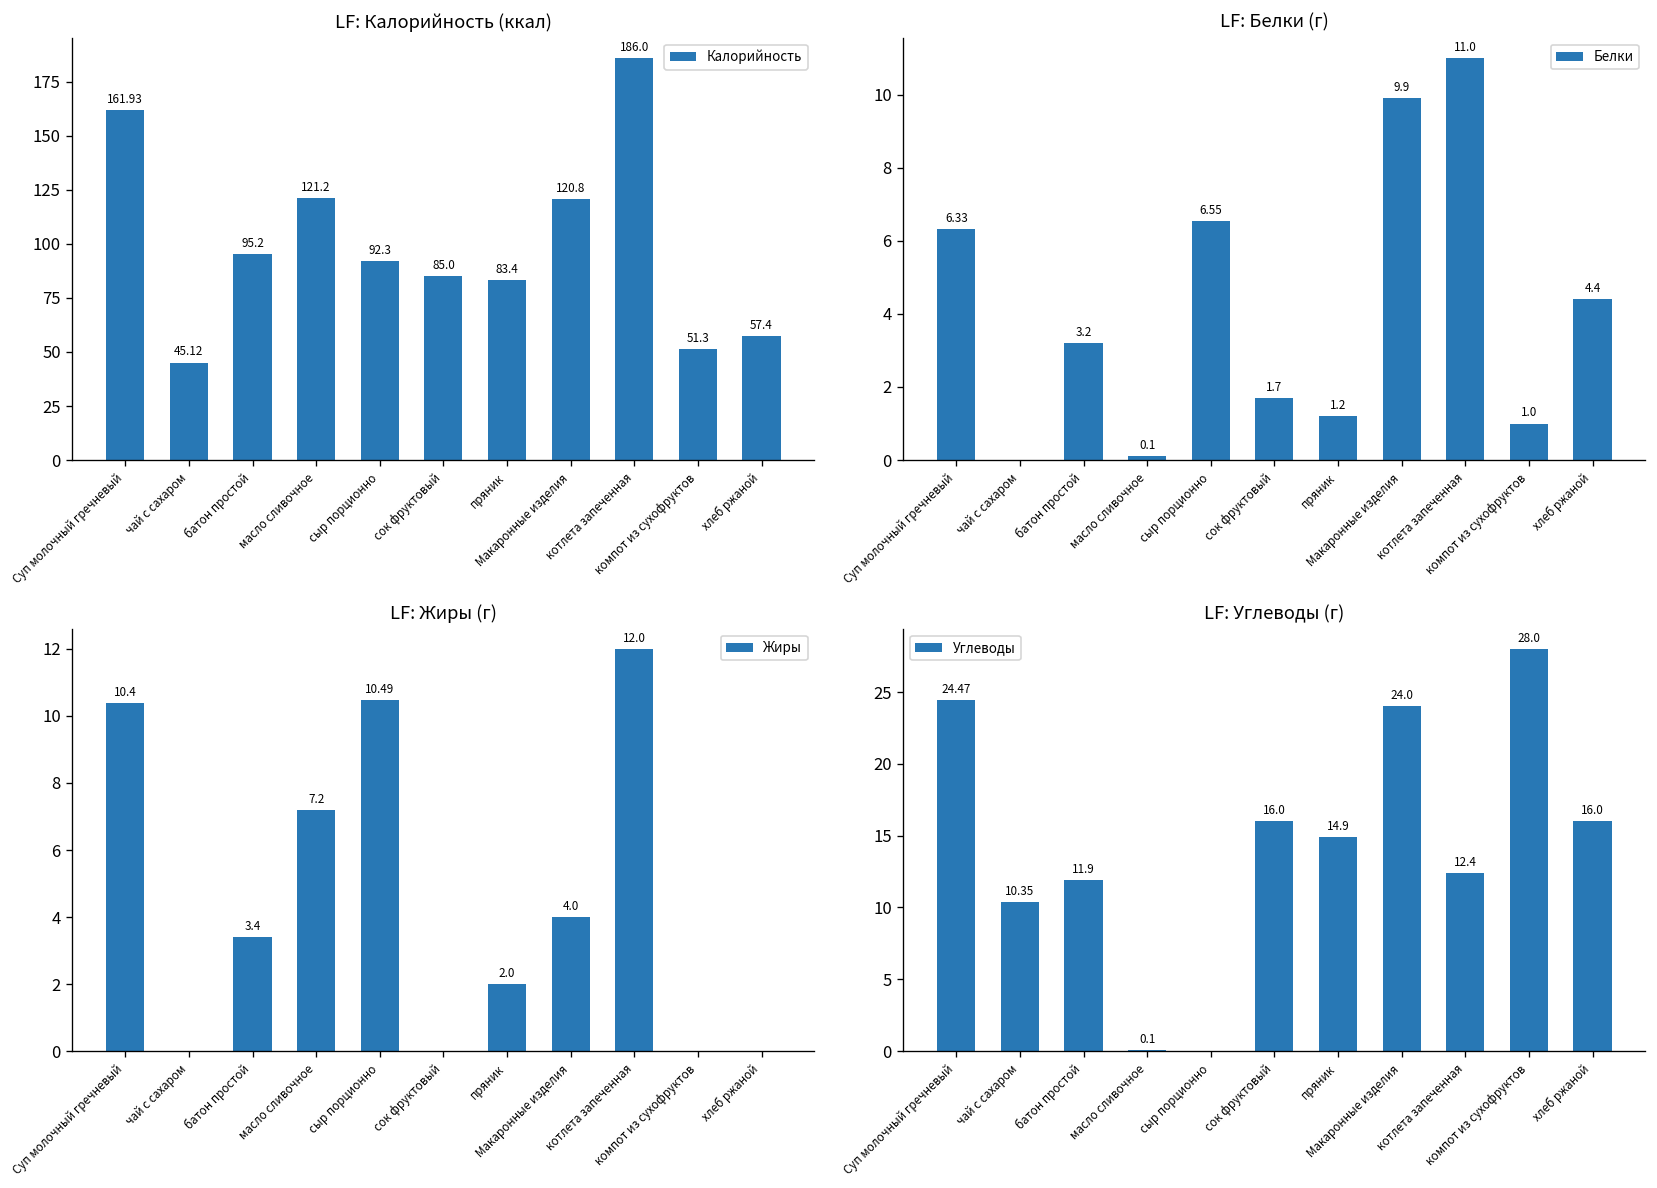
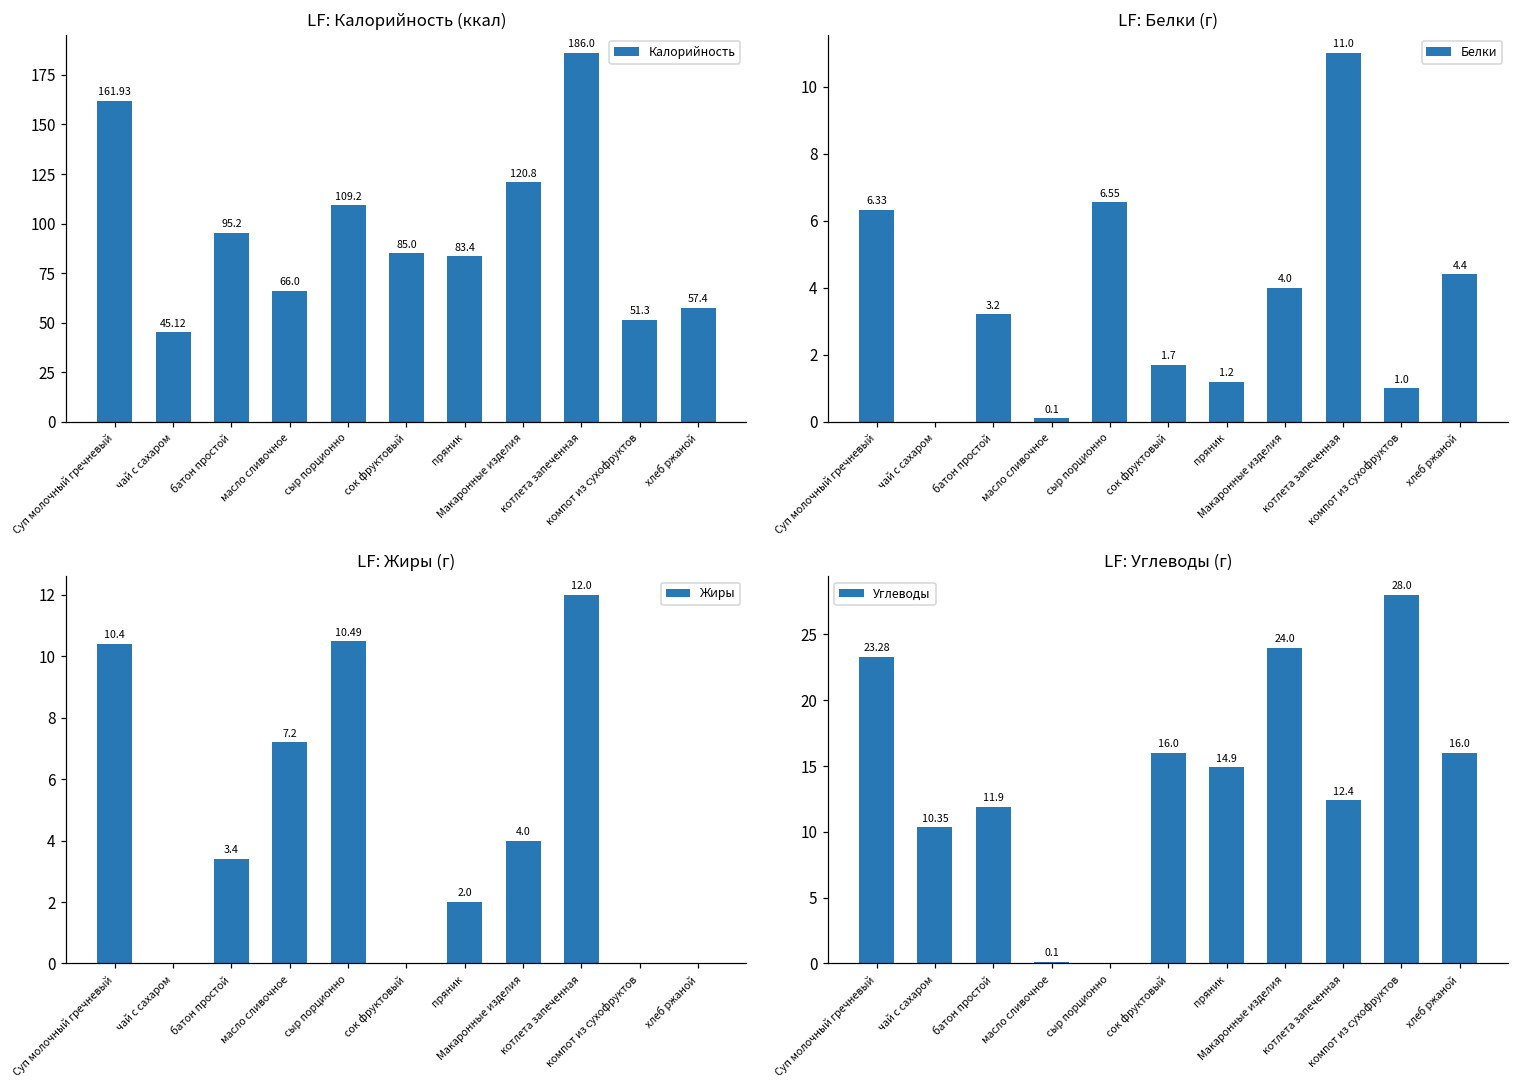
  {
    "LF: Калорийность (ккал)": {
      "Суп молочный гречневый": 161.93,
      "чай с сахаром": 45.12,
      "батон простой": 95.2,
-     "масло сливочное": 121.2,
-     "сыр порционно": 92.3,
+     "масло сливочное": 66.0,
+     "сыр порционно": 109.2,
      "сок фруктовый": 85.0,
      "пряник": 83.4,
      "Макаронные изделия": 120.8,
      "котлета запеченная": 186.0,
      "компот из сухофруктов": 51.3,
      "хлеб ржаной": 57.4
    },
    "LF: Белки (г)": {
      "Суп молочный гречневый": 6.33,
      "батон простой": 3.2,
      "масло сливочное": 0.1,
      "сыр порционно": 6.55,
      "сок фруктовый": 1.7,
      "пряник": 1.2,
-     "Макаронные изделия": 9.9,
+     "Макаронные изделия": 4.0,
      "котлета запеченная": 11.0,
      "компот из сухофруктов": 1.0,
      "хлеб ржаной": 4.4
    },
    "LF: Жиры (г)": {
      "Суп молочный гречневый": 10.4,
      "батон простой": 3.4,
      "масло сливочное": 7.2,
      "сыр порционно": 10.49,
      "пряник": 2.0,
      "Макаронные изделия": 4.0,
      "котлета запеченная": 12.0
    },
    "LF: Углеводы (г)": {
-     "Суп молочный гречневый": 24.47,
+     "Суп молочный гречневый": 23.28,
      "чай с сахаром": 10.35,
      "батон простой": 11.9,
      "масло сливочное": 0.1,
      "сок фруктовый": 16.0,
      "пряник": 14.9,
      "Макаронные изделия": 24.0,
      "котлета запеченная": 12.4,
      "компот из сухофруктов": 28.0,
      "хлеб ржаной": 16.0
    }
  }
